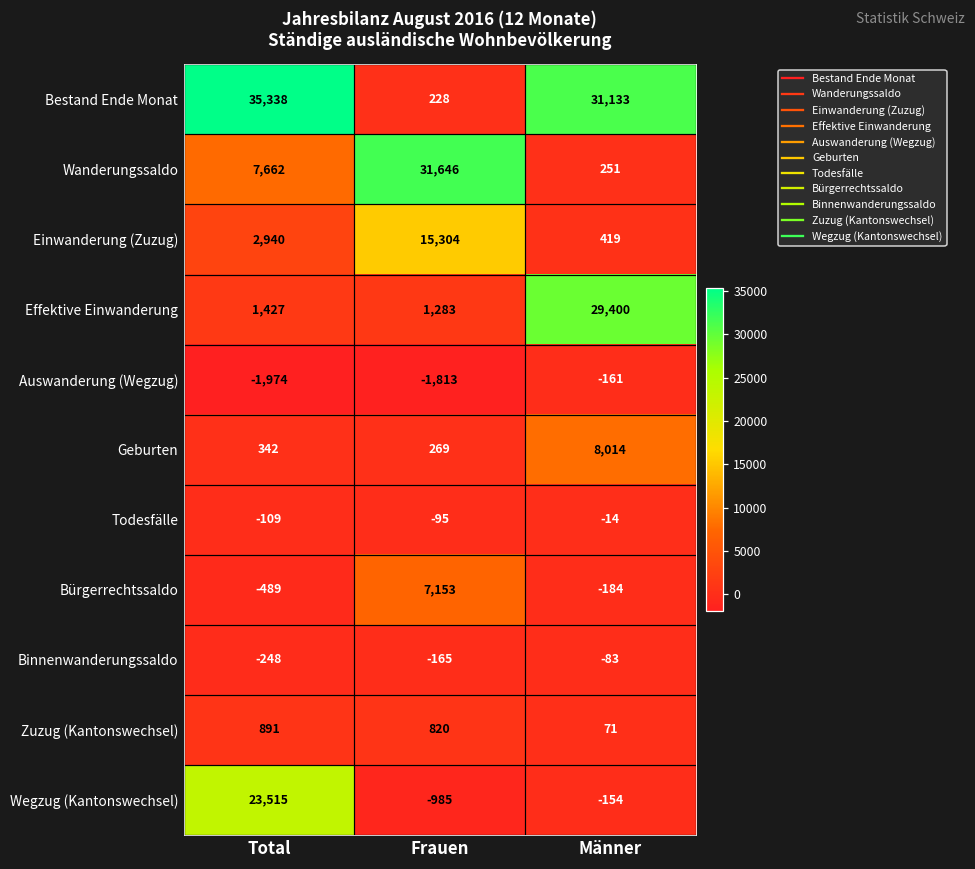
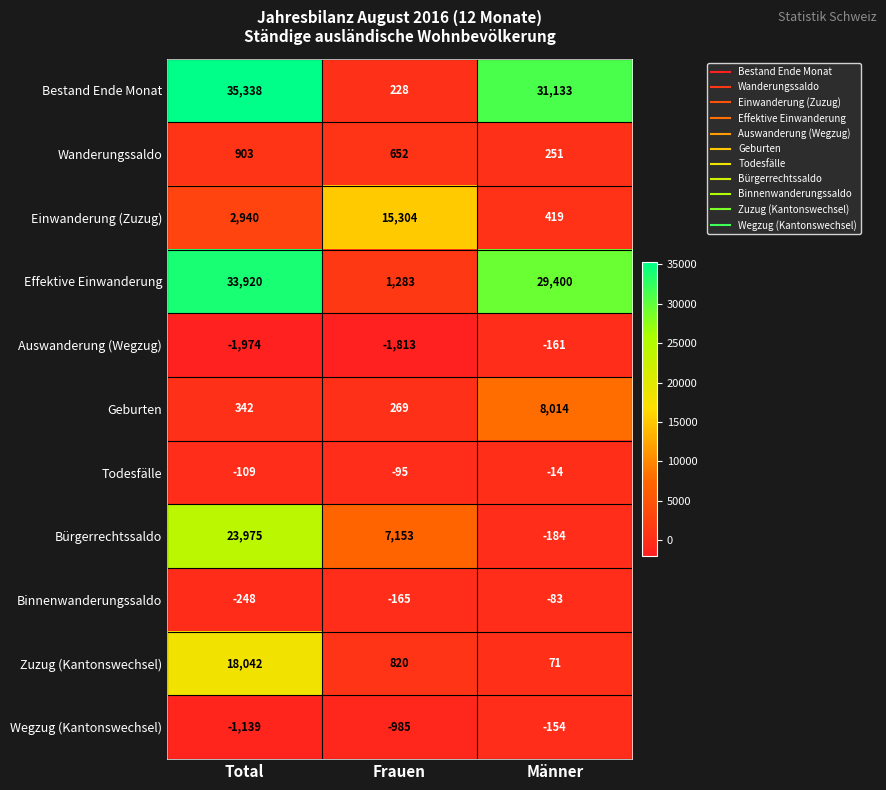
  {
    "Bestand Ende Monat": {
      "Total": "35,338",
      "Frauen": "228",
      "Männer": "31,133"
    },
    "Wanderungssaldo": {
-     "Total": "7,662",
-     "Frauen": "31,646",
+     "Total": "903",
+     "Frauen": "652",
      "Männer": "251"
    },
    "Einwanderung (Zuzug)": {
      "Total": "2,940",
      "Frauen": "15,304",
      "Männer": "419"
    },
    "Effektive Einwanderung": {
-     "Total": "1,427",
+     "Total": "33,920",
      "Frauen": "1,283",
      "Männer": "29,400"
    },
    "Auswanderung (Wegzug)": {
      "Total": "-1,974",
      "Frauen": "-1,813",
      "Männer": "-161"
    },
    "Geburten": {
      "Total": "342",
      "Frauen": "269",
      "Männer": "8,014"
    },
    "Todesfälle": {
      "Total": "-109",
      "Frauen": "-95",
      "Männer": "-14"
    },
    "Bürgerrechtssaldo": {
-     "Total": "-489",
+     "Total": "23,975",
      "Frauen": "7,153",
      "Männer": "-184"
    },
    "Binnenwanderungssaldo": {
      "Total": "-248",
      "Frauen": "-165",
      "Männer": "-83"
    },
    "Zuzug (Kantonswechsel)": {
-     "Total": "891",
+     "Total": "18,042",
      "Frauen": "820",
      "Männer": "71"
    },
    "Wegzug (Kantonswechsel)": {
-     "Total": "23,515",
+     "Total": "-1,139",
      "Frauen": "-985",
      "Männer": "-154"
    }
  }
